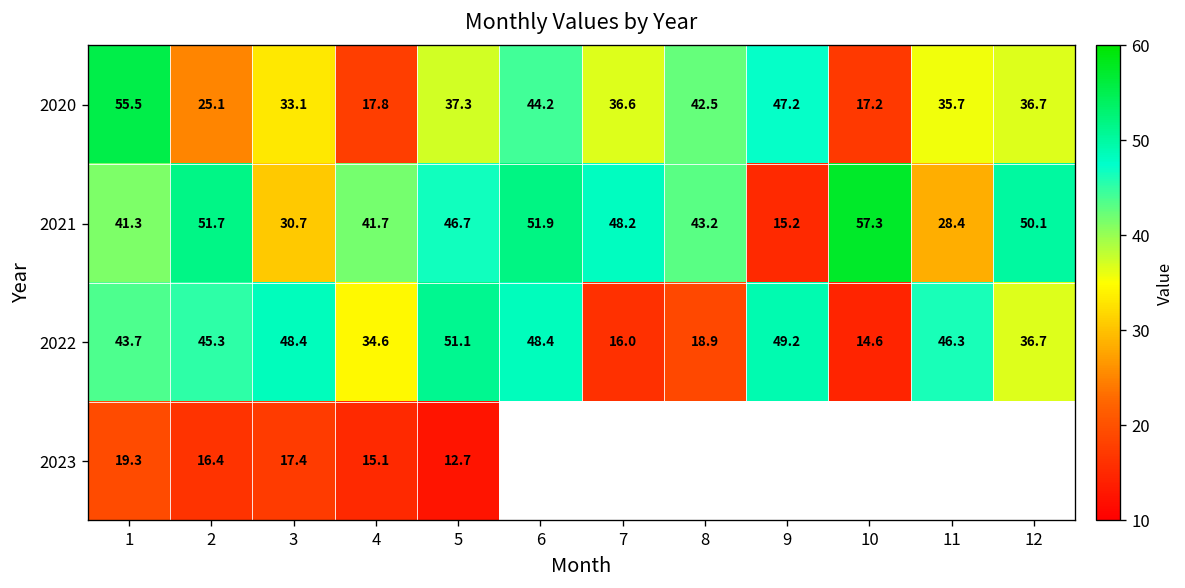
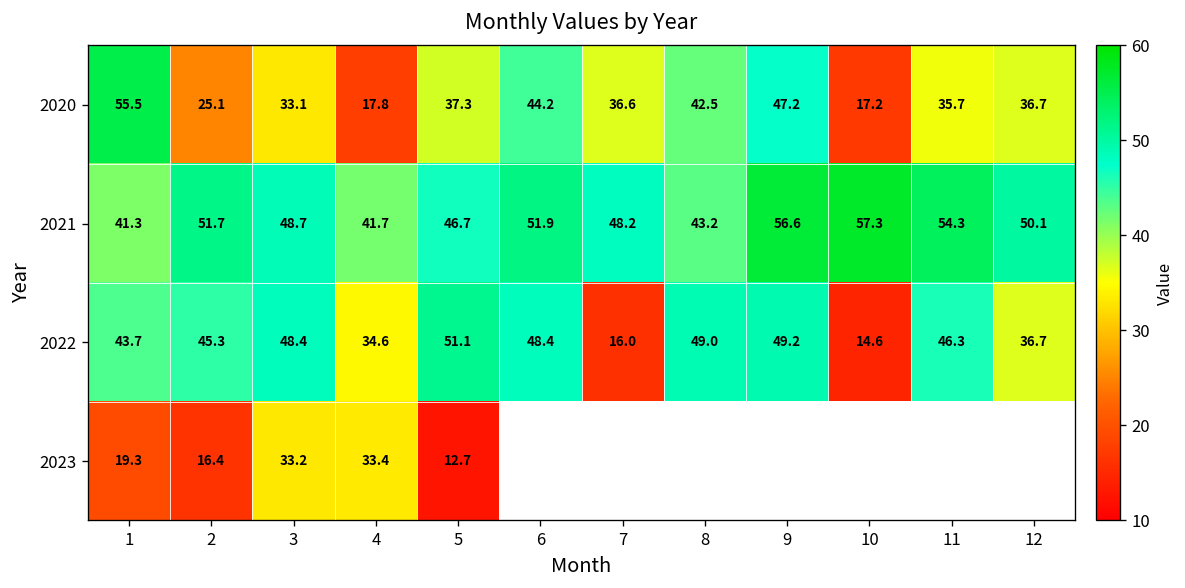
  {
    "2020": {
      "1": 55.5,
      "2": 25.1,
      "3": 33.1,
      "4": 17.8,
      "5": 37.3,
      "6": 44.2,
      "7": 36.6,
      "8": 42.5,
      "9": 47.2,
      "10": 17.2,
      "11": 35.7,
      "12": 36.7
    },
    "2021": {
      "1": 41.3,
      "2": 51.7,
-     "3": 30.7,
+     "3": 48.7,
      "4": 41.7,
      "5": 46.7,
      "6": 51.9,
      "7": 48.2,
      "8": 43.2,
-     "9": 15.2,
+     "9": 56.6,
      "10": 57.3,
-     "11": 28.4,
+     "11": 54.3,
      "12": 50.1
    },
    "2022": {
      "1": 43.7,
      "2": 45.3,
      "3": 48.4,
      "4": 34.6,
      "5": 51.1,
      "6": 48.4,
      "7": 16.0,
-     "8": 18.9,
+     "8": 49.0,
      "9": 49.2,
      "10": 14.6,
      "11": 46.3,
      "12": 36.7
    },
    "2023": {
      "1": 19.3,
      "2": 16.4,
-     "3": 17.4,
-     "4": 15.1,
+     "3": 33.2,
+     "4": 33.4,
      "5": 12.7
    }
  }
